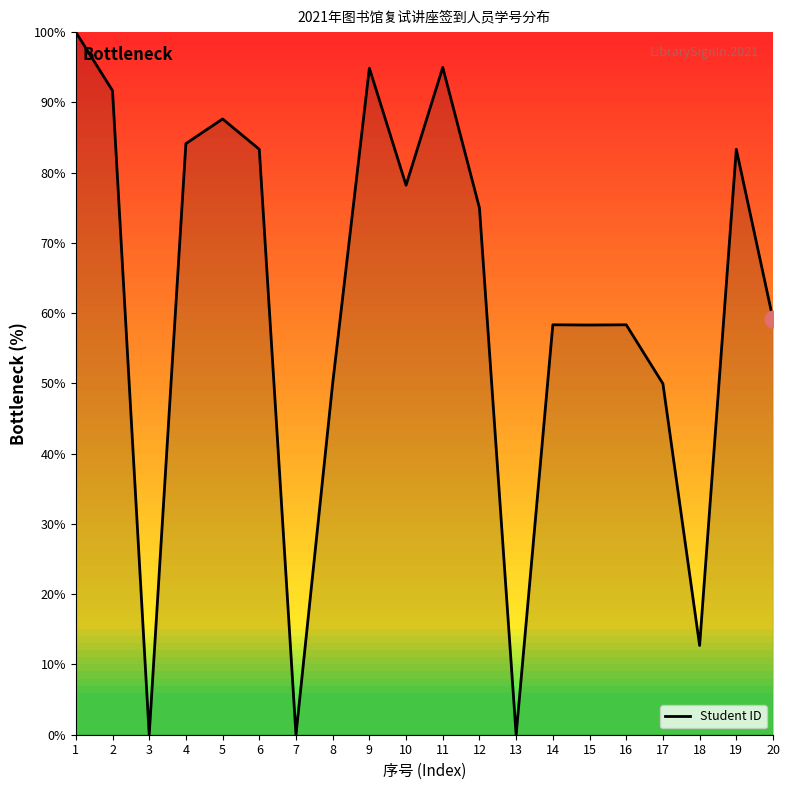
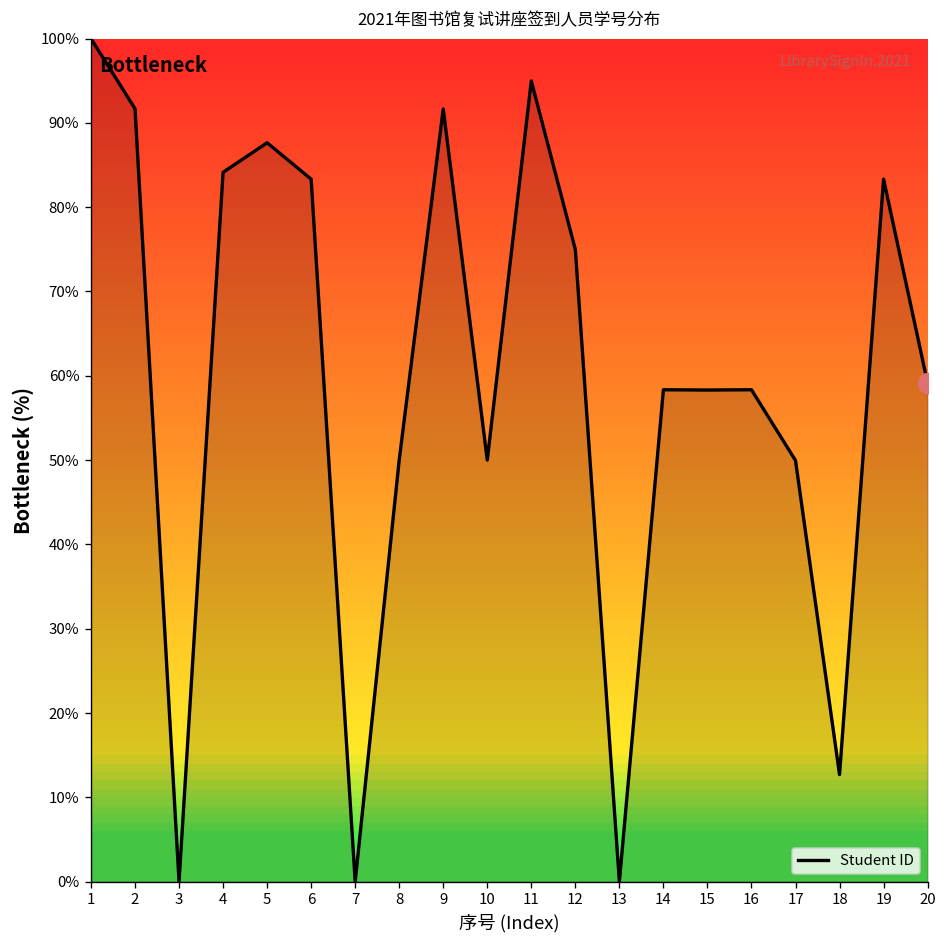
  {
    "Student ID": {
      "1": "100%",
      "2": "92%",
      "3": "0%",
      "4": "84%",
      "5": "88%",
      "6": "83%",
      "7": "0%",
      "8": "50%",
-     "9": "95%",
-     "10": "78%",
+     "9": "92%",
+     "10": "50%",
      "11": "95%",
      "12": "75%",
      "13": "0%",
      "14": "58%",
      "15": "58%",
      "16": "58%",
      "17": "50%",
      "18": "13%",
      "19": "83%"
    }
  }
